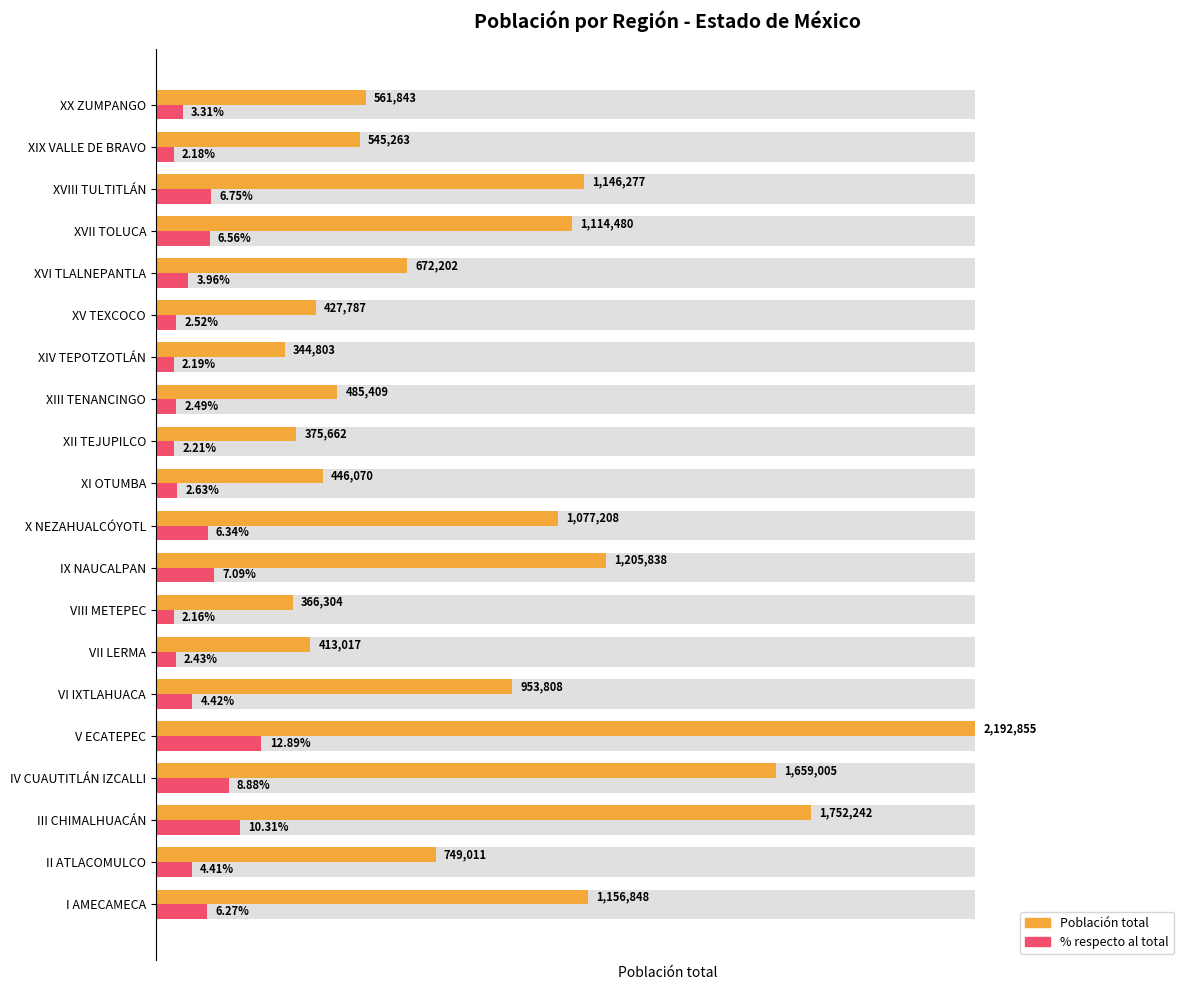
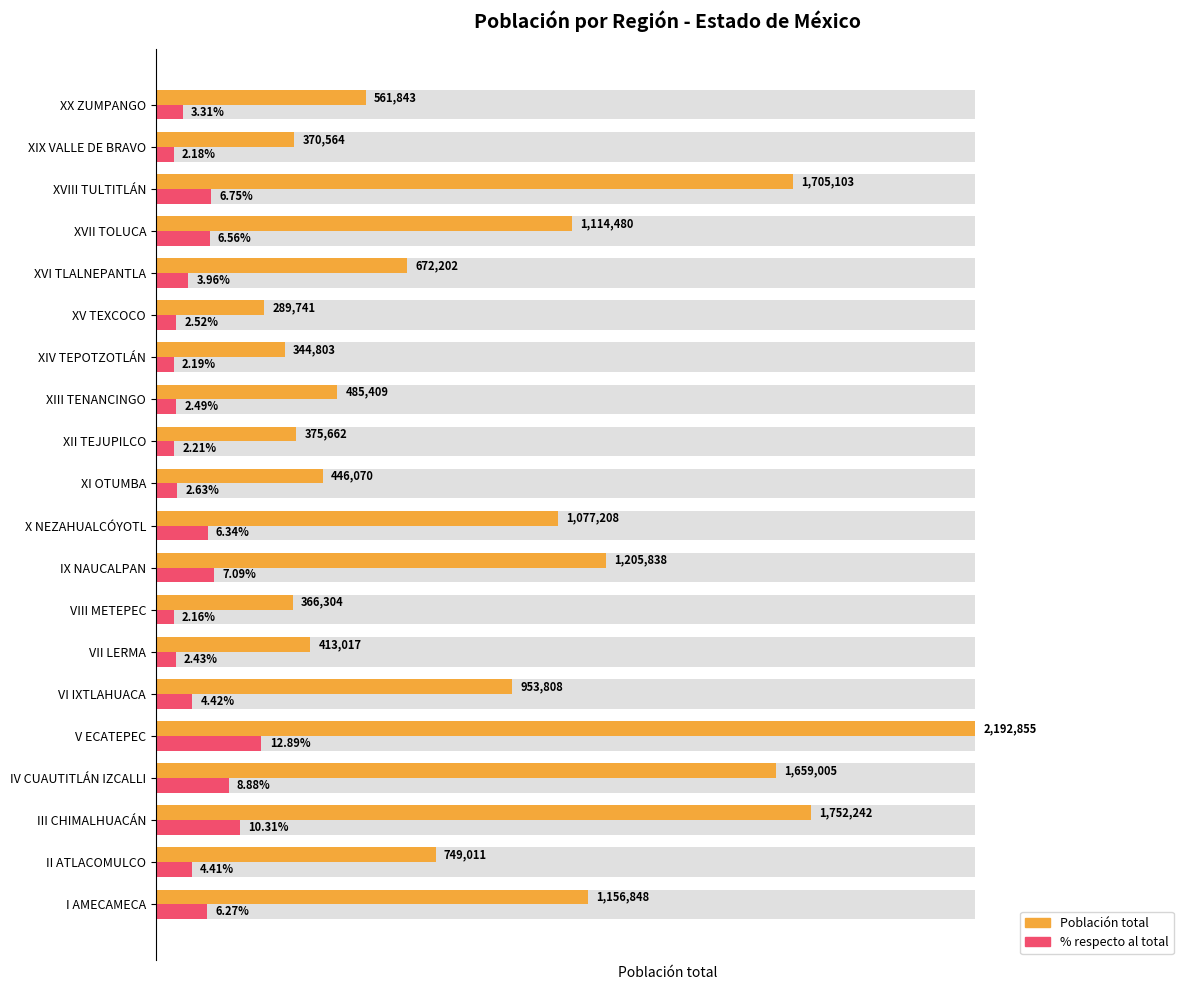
  {
    "Población total": {
-     "XIX VALLE DE BRAVO": "545,263",
-     "XVIII TULTITLÁN": "1,146,277",
-     "XV TEXCOCO": "427,787",
+     "XIX VALLE DE BRAVO": "370,564",
+     "XVIII TULTITLÁN": "1,705,103",
+     "XV TEXCOCO": "289,741",
      "V ECATEPEC": "2,192,855"
    }
  }
